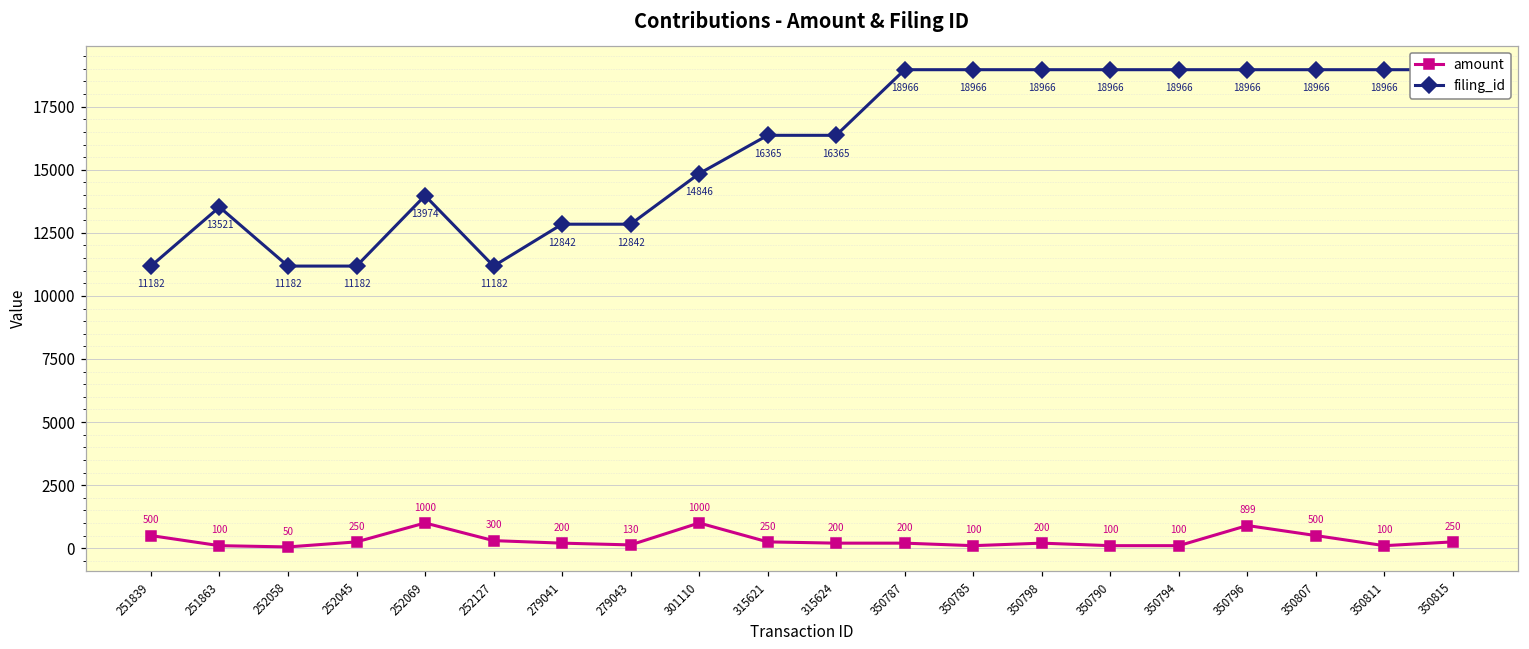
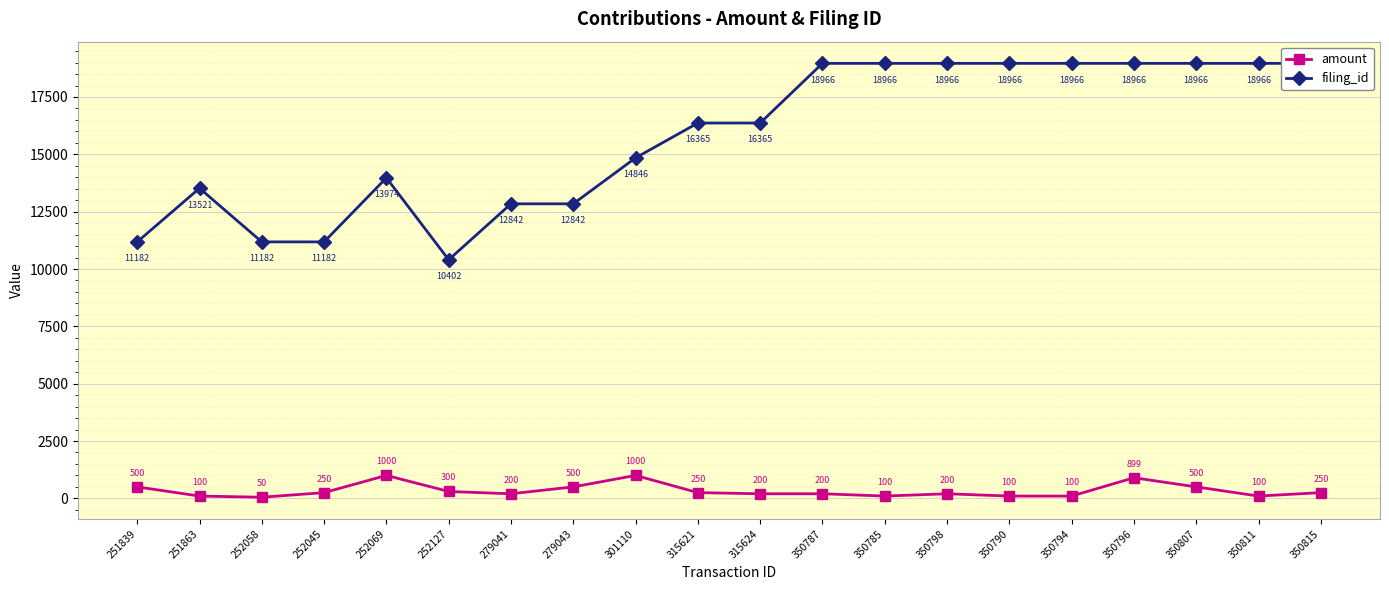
  {
    "amount": {
      "251839": 500,
      "251863": 100,
      "252058": 50,
      "252045": 250,
      "252069": 1000,
      "252127": 300,
      "279041": 200,
-     "279043": 130,
+     "279043": 500,
      "301110": 1000,
      "315621": 250,
      "315624": 200,
      "350787": 200,
      "350785": 100,
      "350798": 200,
      "350790": 100,
      "350794": 100,
      "350796": 899,
      "350807": 500,
      "350811": 100,
      "350815": 250
    },
    "filing_id": {
      "251839": 11182,
      "251863": 13521,
      "252058": 11182,
      "252045": 11182,
      "252069": 13974,
-     "252127": 11182,
+     "252127": 10402,
      "279041": 12842,
      "279043": 12842,
      "301110": 14846,
      "315621": 16365,
      "315624": 16365,
      "350787": 18966,
      "350785": 18966,
      "350798": 18966,
      "350790": 18966,
      "350794": 18966,
      "350796": 18966,
      "350807": 18966,
      "350811": 18966
    }
  }
